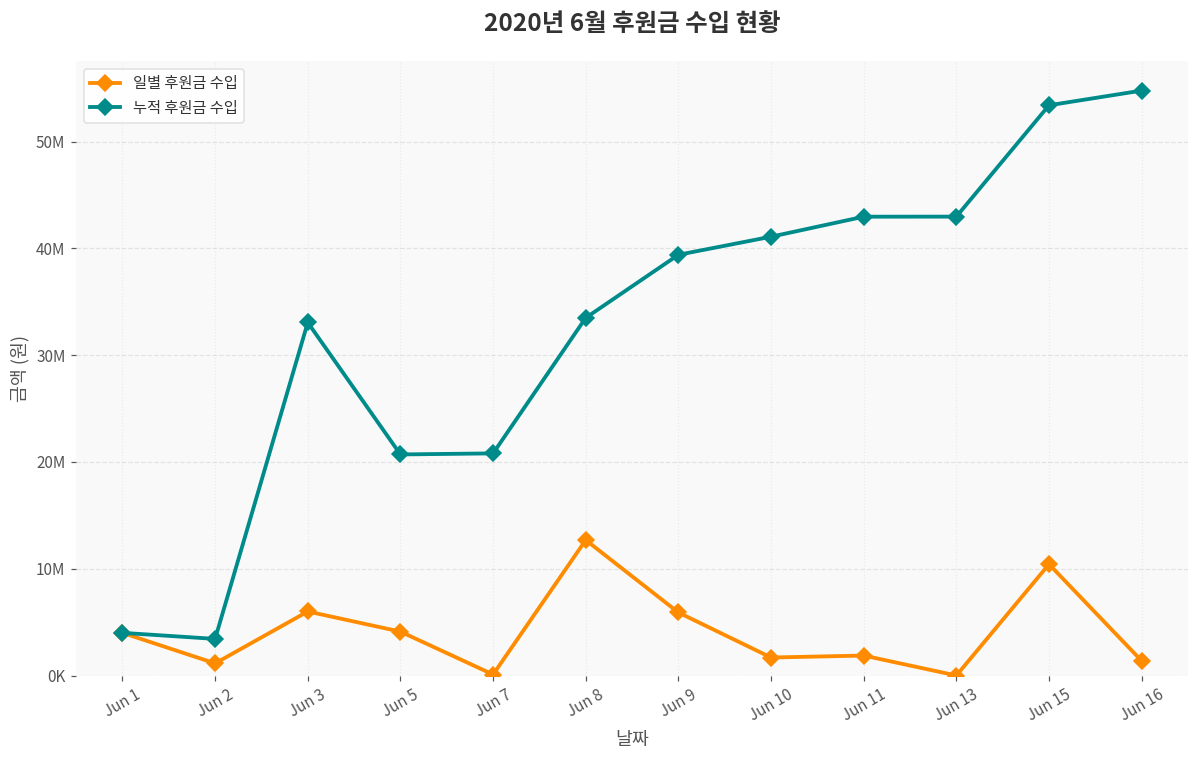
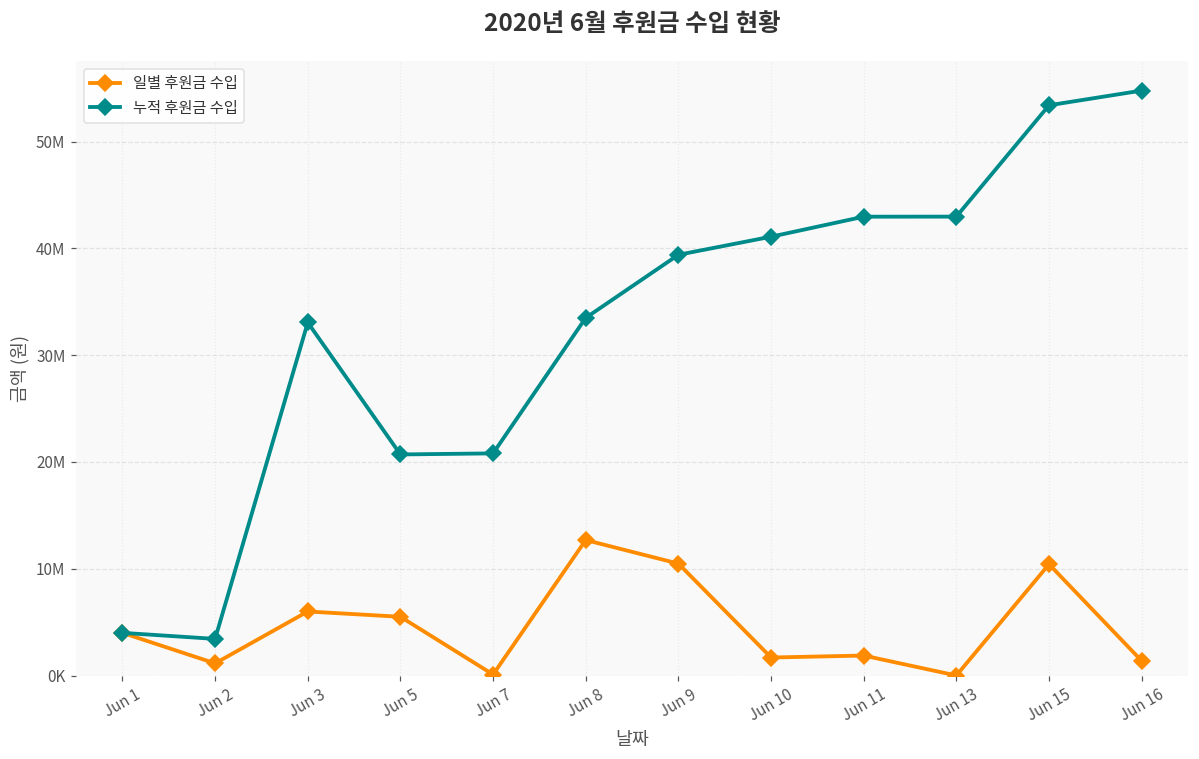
  {
    "일별 후원금 수입": {
      "Jun 2": 1000000,
      "Jun 3": 6000000,
-     "Jun 5": 4000000,
+     "Jun 5": 6000000,
      "Jun 7": 0,
      "Jun 8": 13000000,
-     "Jun 9": 6000000,
+     "Jun 9": 10000000,
      "Jun 10": 2000000,
      "Jun 11": 2000000,
      "Jun 13": 0,
      "Jun 15": 10000000,
      "Jun 16": 1000000
    },
    "누적 후원금 수입": {
      "Jun 2": 3000000,
      "Jun 3": 33000000,
      "Jun 5": 21000000,
      "Jun 7": 21000000,
      "Jun 8": 33000000,
      "Jun 9": 39000000,
      "Jun 10": 41000000,
      "Jun 11": 43000000,
      "Jun 13": 43000000,
      "Jun 15": 53000000,
      "Jun 16": 55000000
    }
  }
